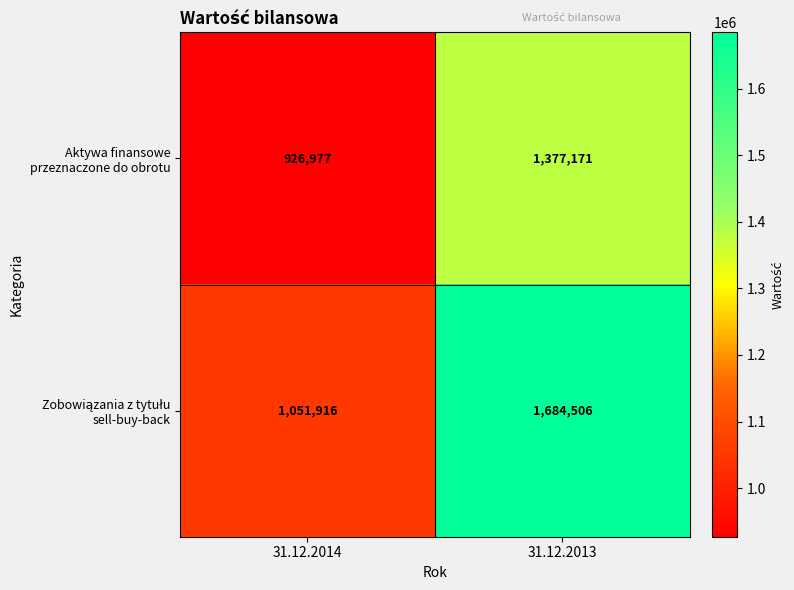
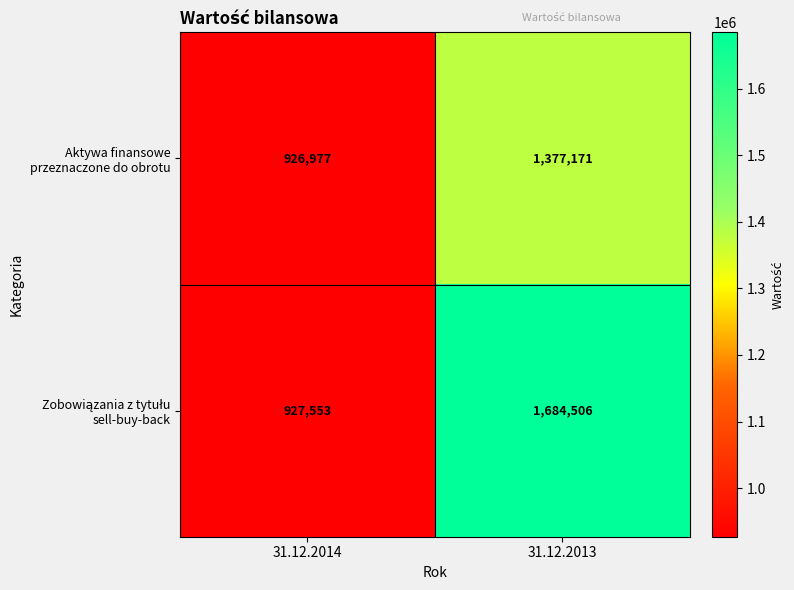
  {
    "Aktywa finansowe przeznaczone do obrotu": {
      "31.12.2014": "926,977",
      "31.12.2013": "1,377,171"
    },
    "Zobowiązania z tytułu sell-buy-back": {
-     "31.12.2014": "1,051,916",
+     "31.12.2014": "927,553",
      "31.12.2013": "1,684,506"
    }
  }
